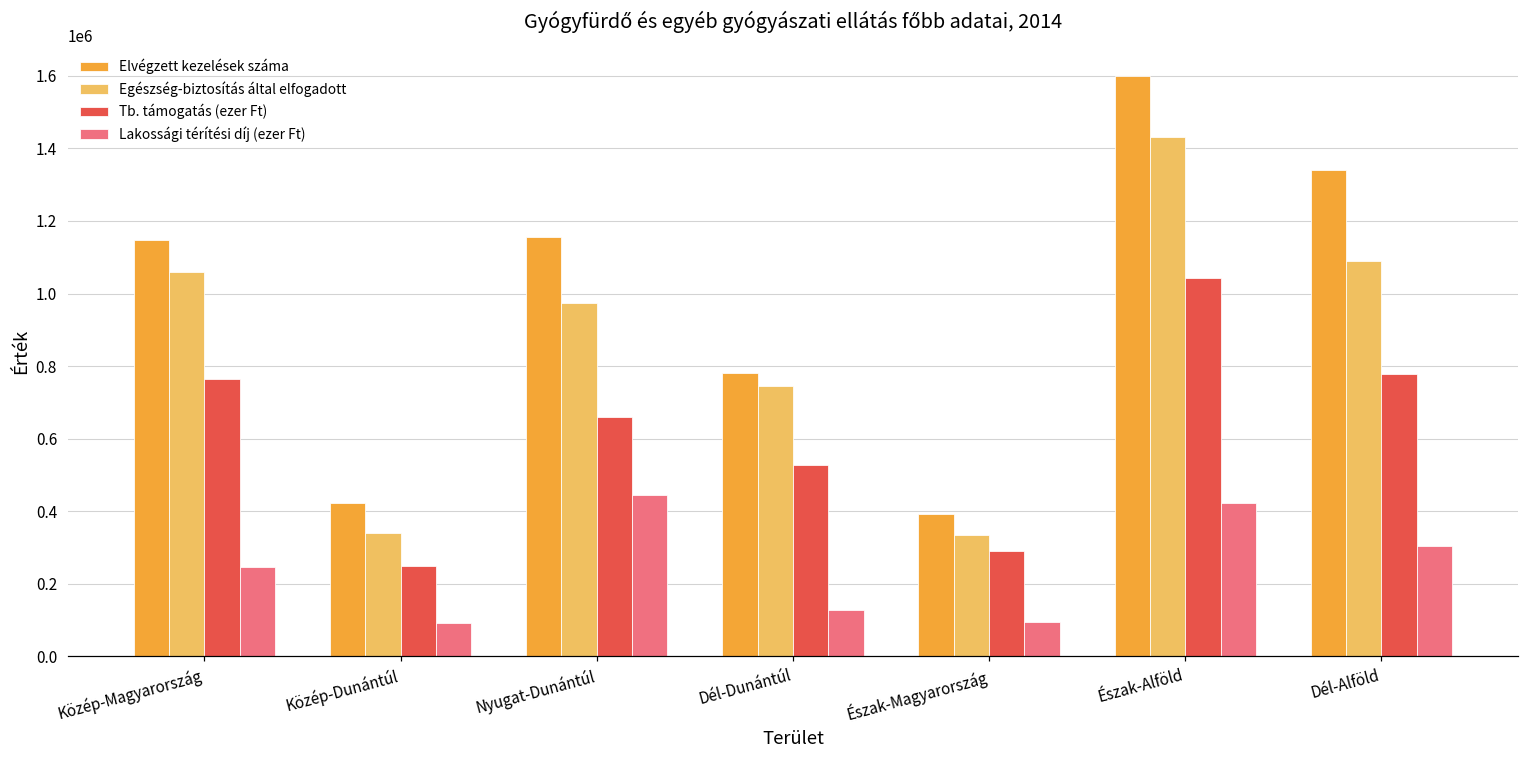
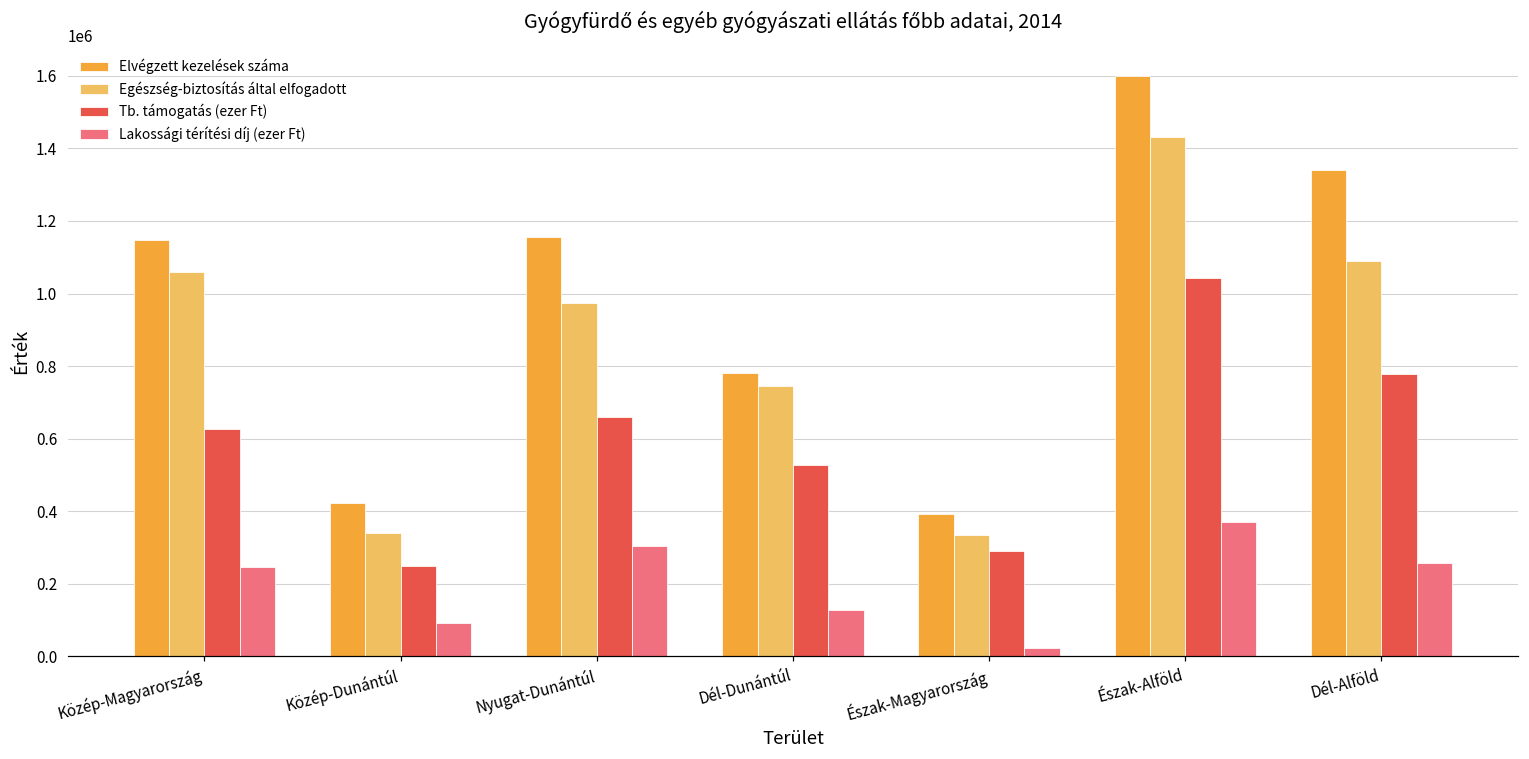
  {
    "Tb. támogatás (ezer Ft)": {
-     "Közép-Magyarország": 760000,
+     "Közép-Magyarország": 630000,
      "Közép-Dunántúl": 250000,
      "Nyugat-Dunántúl": 660000,
      "Dél-Dunántúl": 530000,
      "Észak-Magyarország": 290000,
      "Észak-Alföld": 1040000,
      "Dél-Alföld": 780000
    },
    "Lakossági térítési díj (ezer Ft)": {
      "Közép-Magyarország": 250000,
      "Közép-Dunántúl": 90000,
-     "Nyugat-Dunántúl": 440000,
+     "Nyugat-Dunántúl": 310000,
      "Dél-Dunántúl": 130000,
-     "Észak-Magyarország": 90000,
-     "Észak-Alföld": 420000,
-     "Dél-Alföld": 300000
+     "Észak-Magyarország": 20000,
+     "Észak-Alföld": 370000,
+     "Dél-Alföld": 260000
    }
  }
